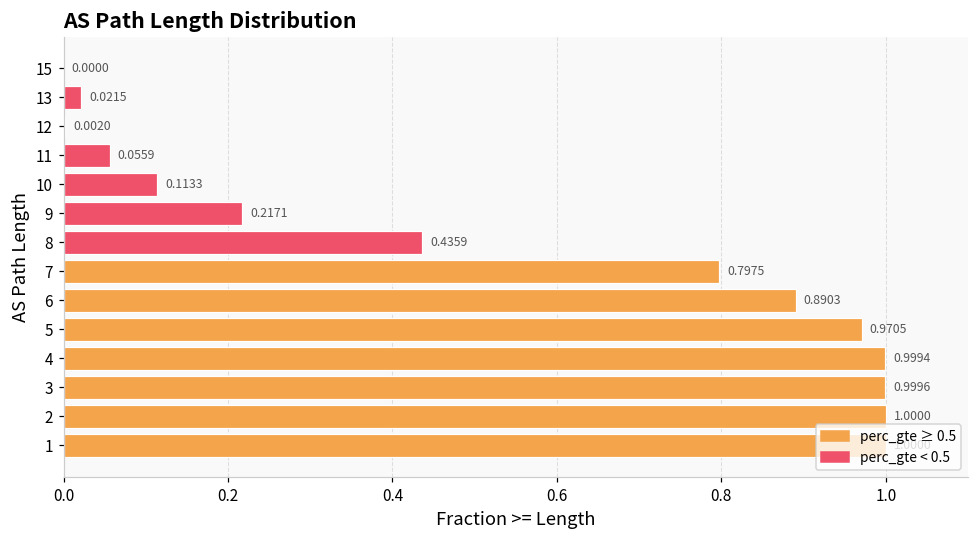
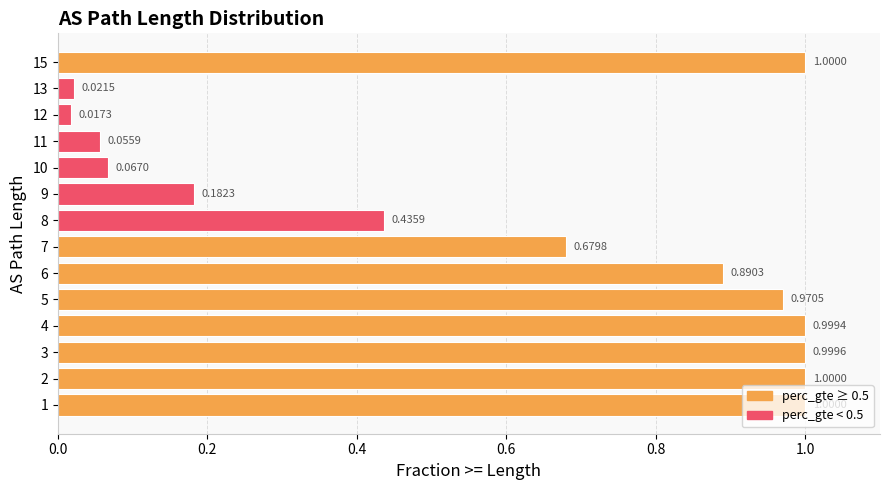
  {
-   "15": 0.0000,
+   "15": 1.0000,
    "13": 0.0215,
-   "12": 0.0020,
+   "12": 0.0173,
    "11": 0.0559,
-   "10": 0.1133,
-   "9": 0.2171,
+   "10": 0.0670,
+   "9": 0.1823,
    "8": 0.4359,
-   "7": 0.7975,
+   "7": 0.6798,
    "6": 0.8903,
    "5": 0.9705,
    "4": 0.9994,
    "3": 0.9996,
    "2": 1.0000
  }
